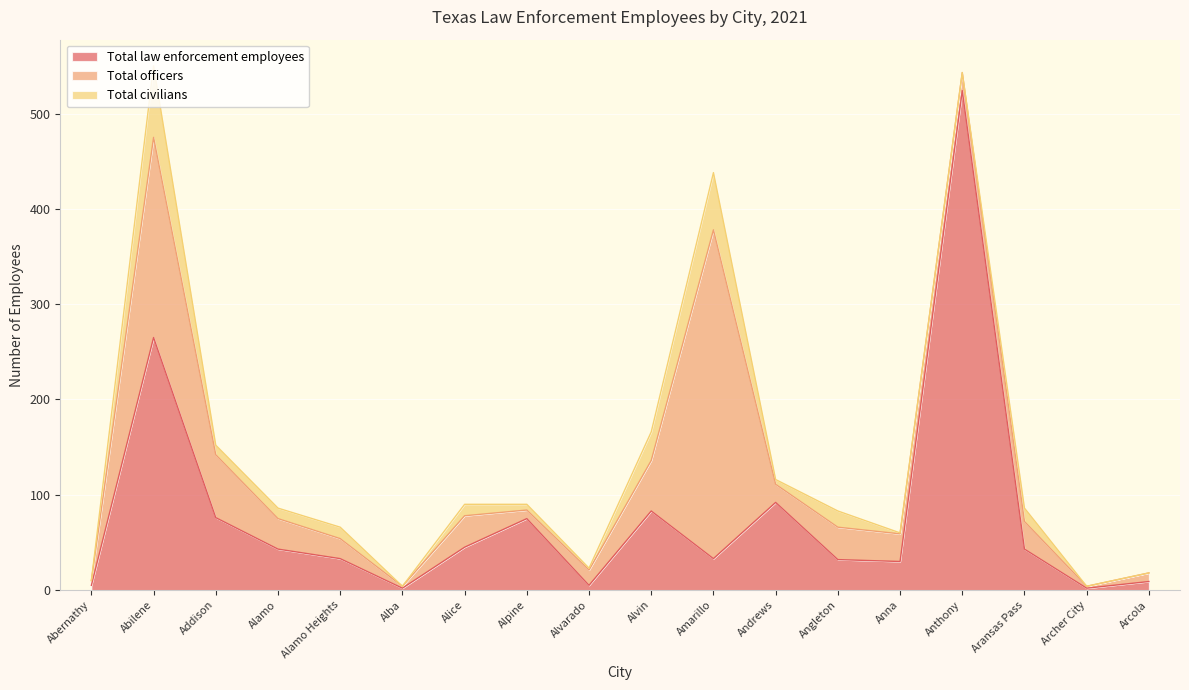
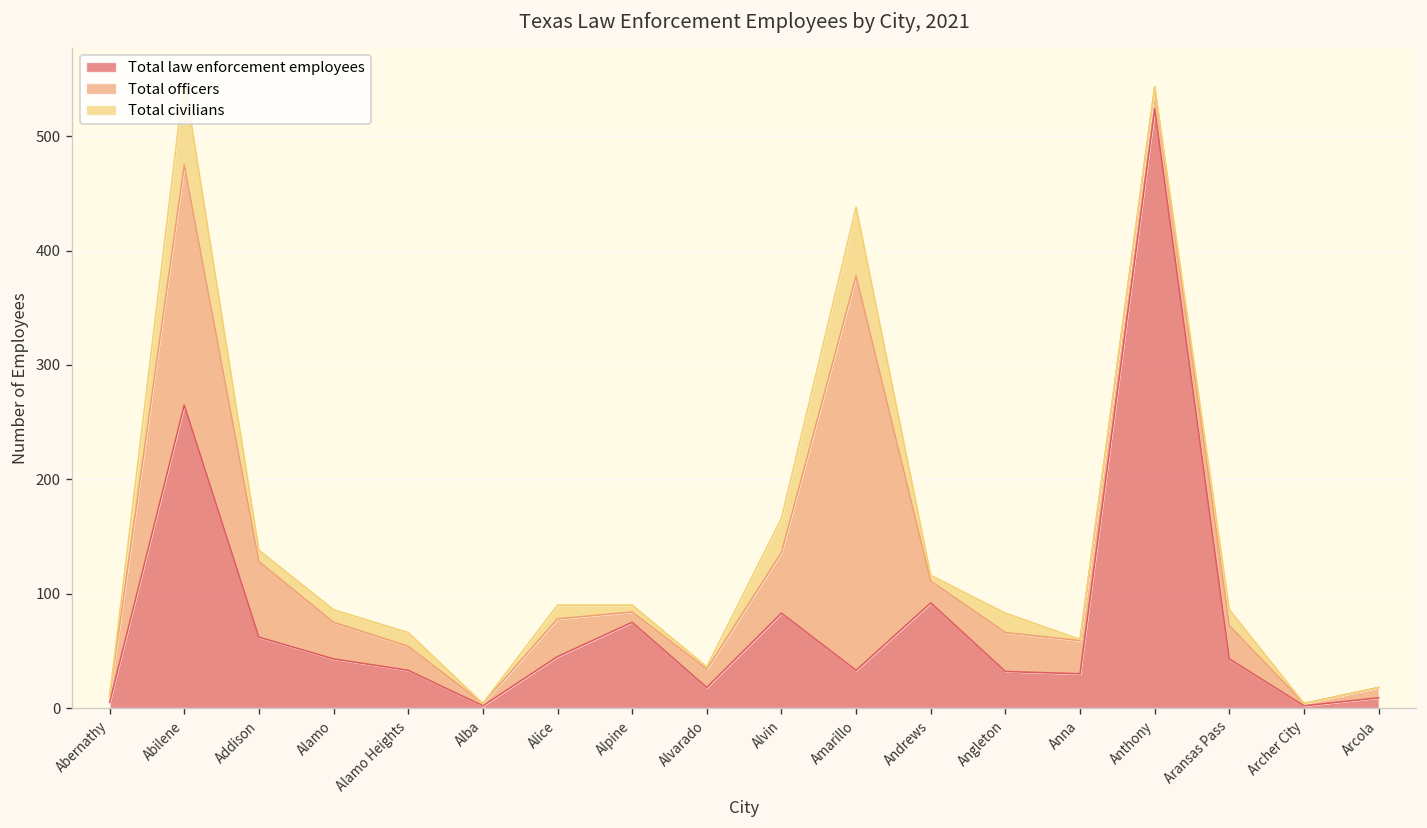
  {
    "Total law enforcement employees": {
      "Abernathy": 10,
      "Abilene": 270,
-     "Addison": 80,
+     "Addison": 60,
      "Alamo": 40,
      "Alamo Heights": 30,
      "Alice": 50,
      "Alpine": 80,
-     "Alvarado": 10,
+     "Alvarado": 20,
      "Alvin": 80,
      "Amarillo": 30,
      "Andrews": 90,
      "Angleton": 30,
      "Anna": 30,
      "Anthony": 520,
      "Aransas Pass": 40,
      "Arcola": 10
    }
  }
